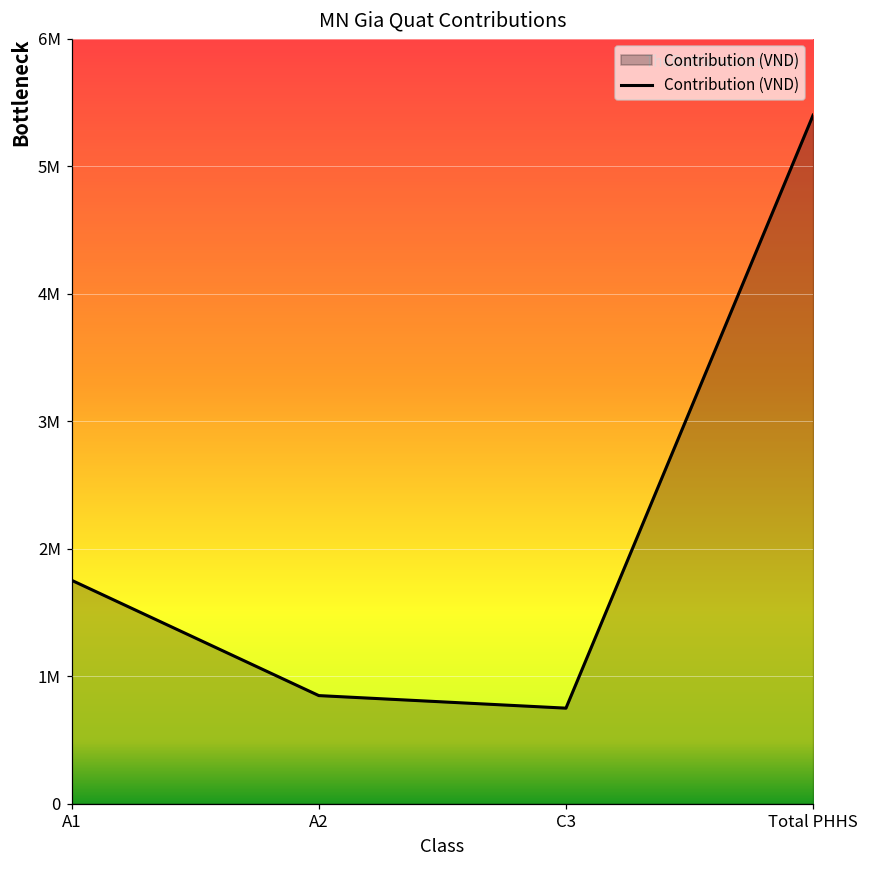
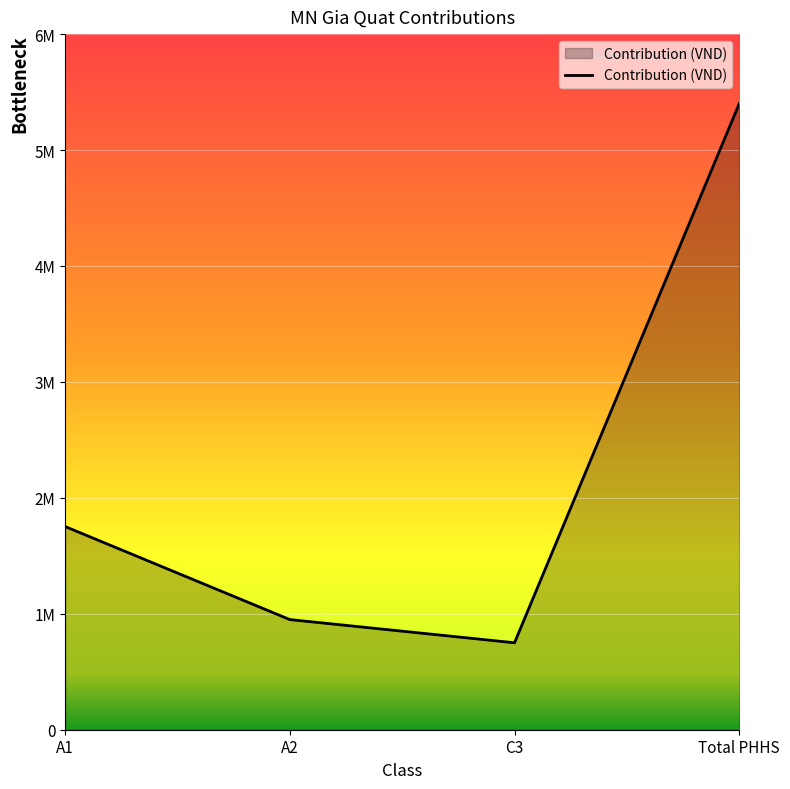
  {
    "A1": 1750000,
-   "A2": 850000,
+   "A2": 950000,
    "C3": 750000,
    "Total PHHS": 5400000
  }
